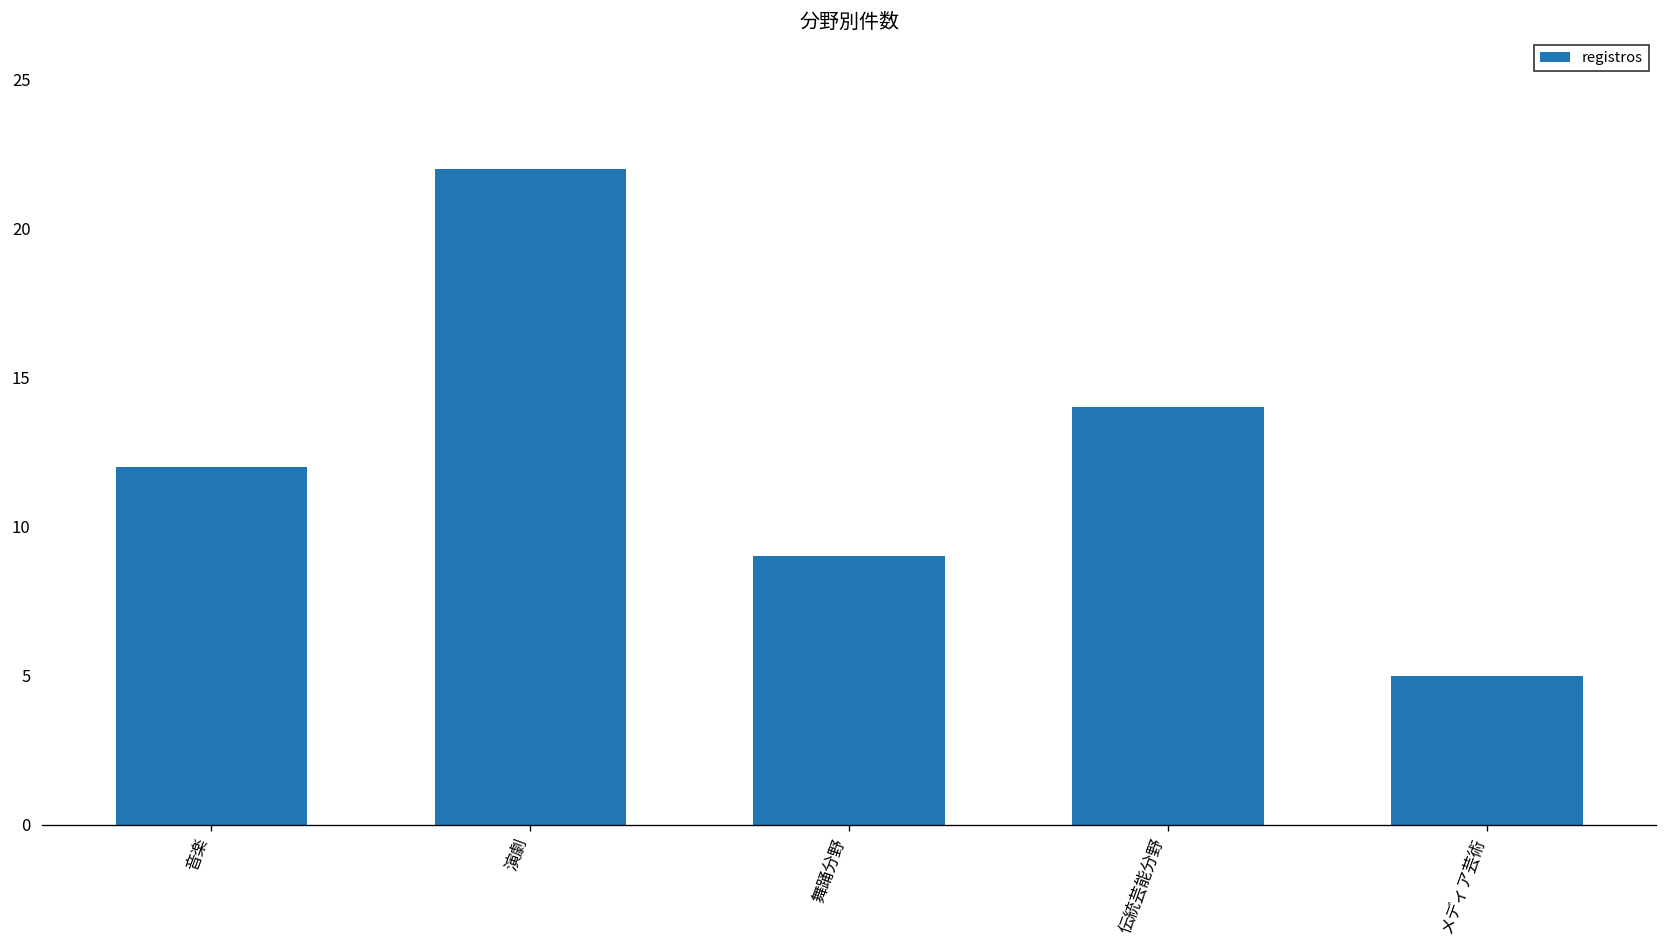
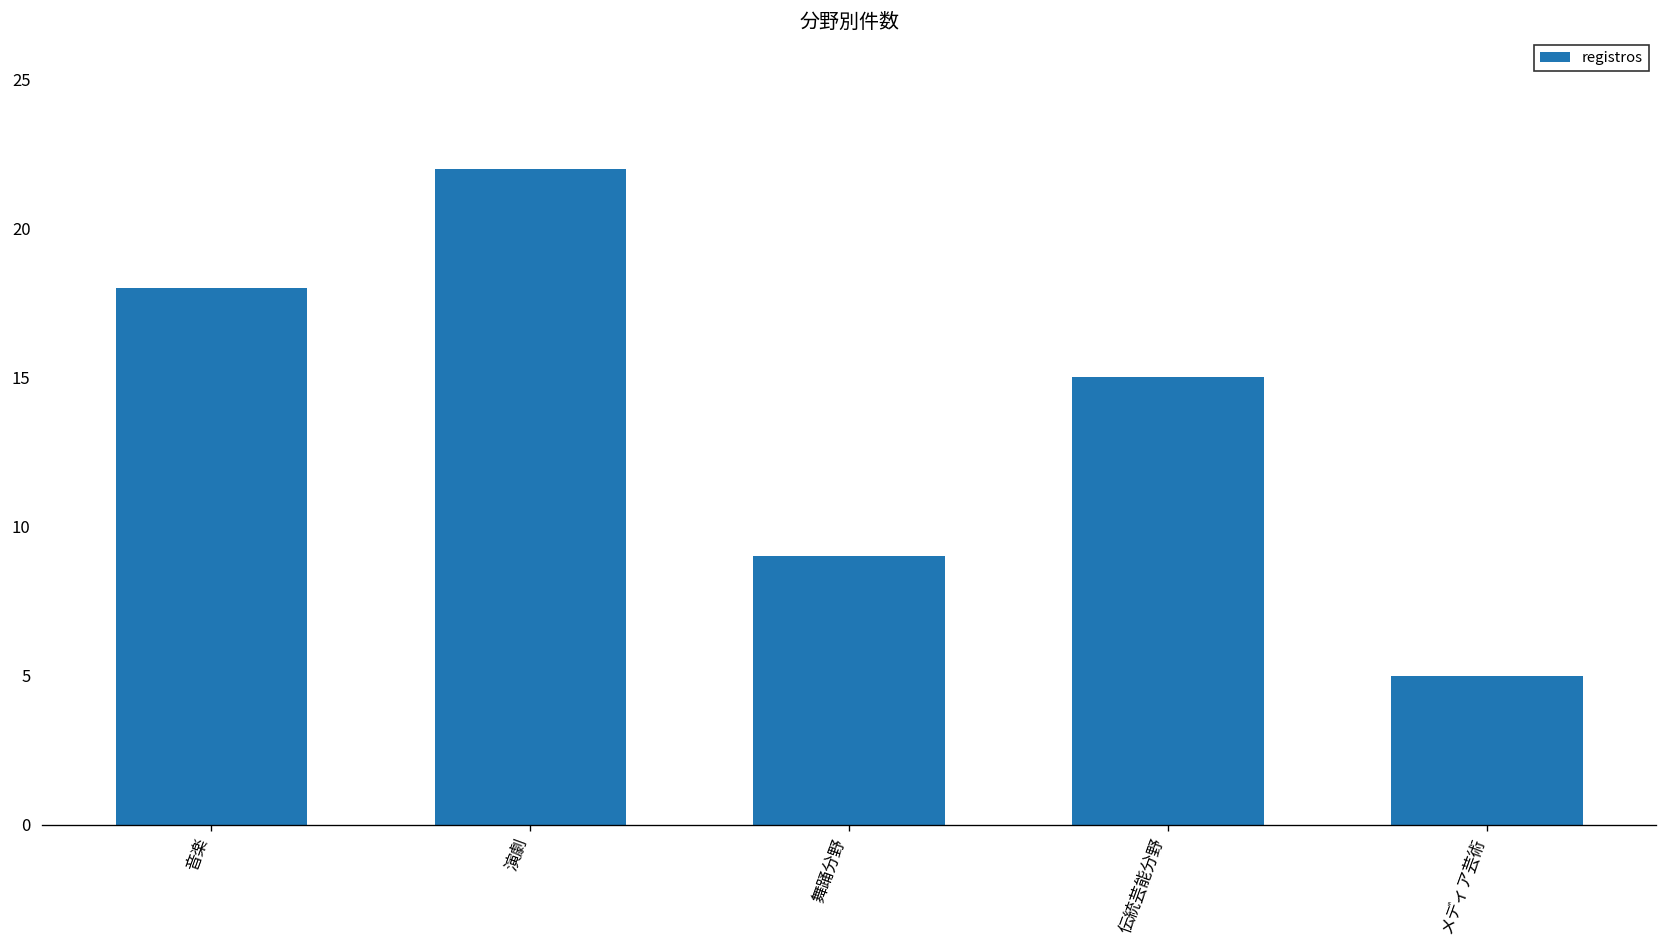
  {
-   "音楽": 12,
+   "音楽": 18,
    "演劇": 22,
    "舞踊分野": 9,
-   "伝統芸能分野": 14,
+   "伝統芸能分野": 15,
    "メディア芸術": 5
  }
